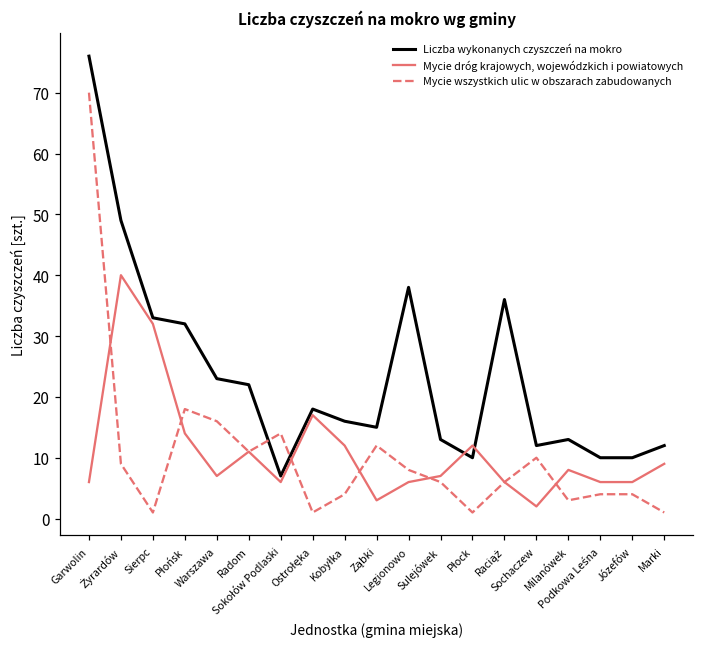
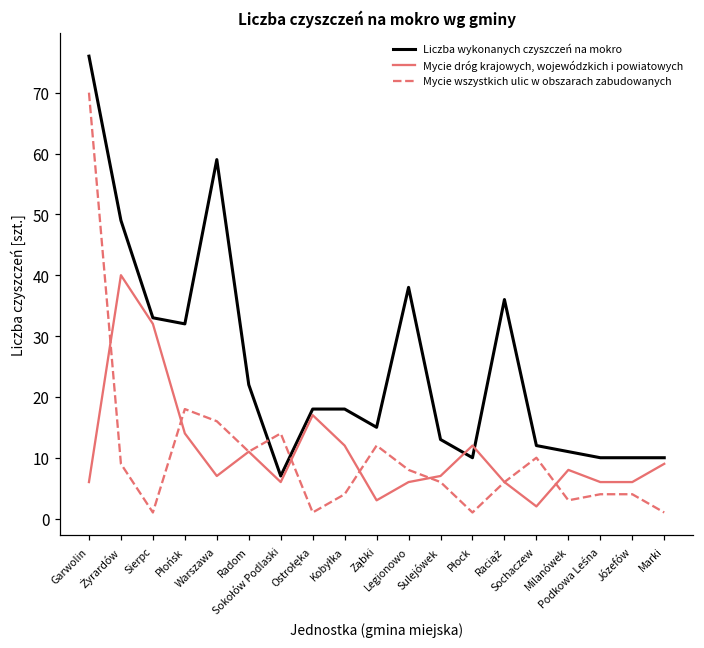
  {
    "Liczba wykonanych czyszczeń na mokro": {
      "Garwolin": 76,
      "Żyrardów": 49,
      "Sierpc": 33,
      "Płońsk": 32,
-     "Warszawa": 23,
+     "Warszawa": 59,
      "Radom": 22,
      "Sokołów Podlaski": 7,
      "Ostrołęka": 18,
-     "Kobyłka": 16,
+     "Kobyłka": 18,
      "Ząbki": 15,
      "Legionowo": 38,
      "Sulejówek": 13,
      "Płock": 10,
      "Raciąż": 36,
      "Sochaczew": 12,
-     "Milanówek": 13,
+     "Milanówek": 11,
      "Podkowa Leśna": 10,
      "Józefów": 10,
-     "Marki": 12
+     "Marki": 10
    }
  }
